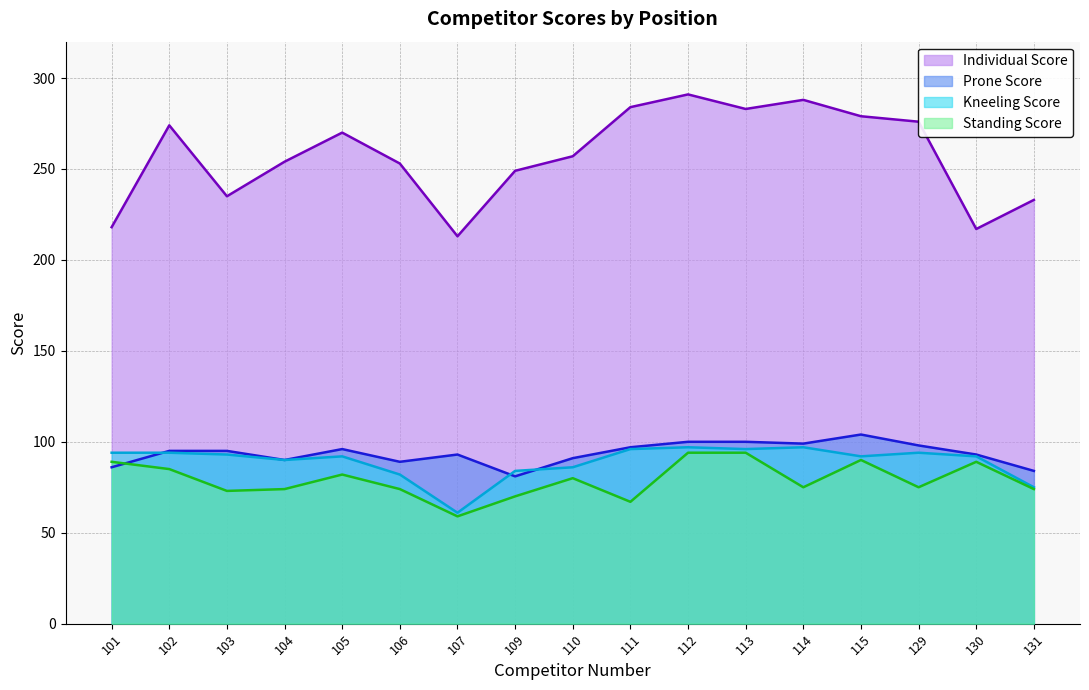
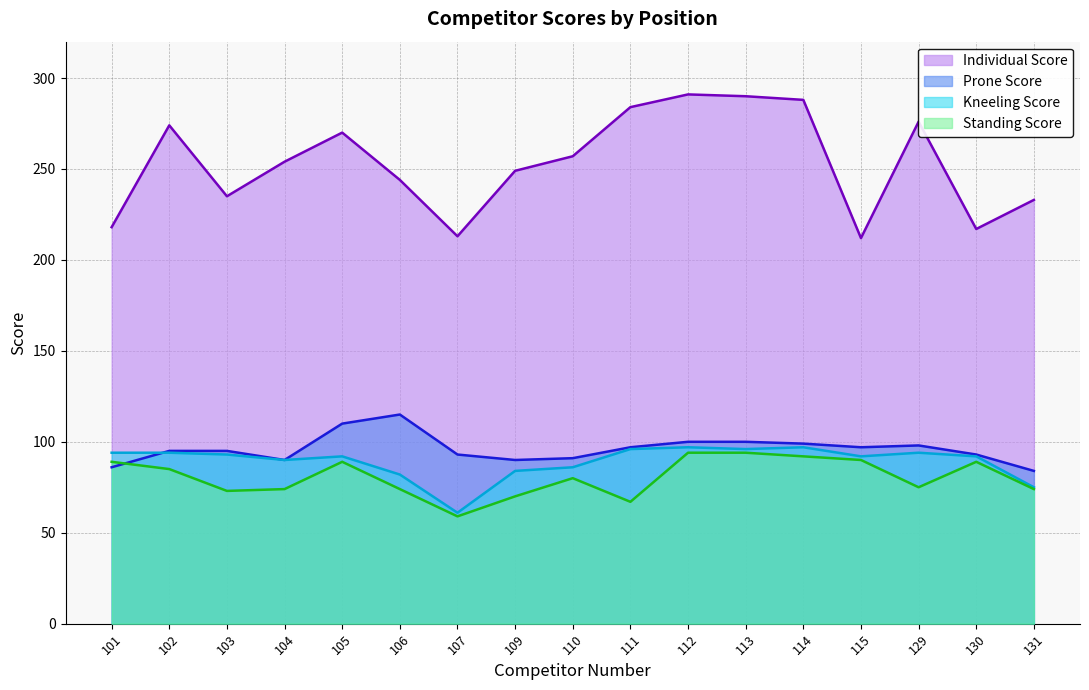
  {
    "Individual Score": {
      "101": 218,
      "102": 274,
      "103": 235,
      "104": 254,
      "105": 270,
-     "106": 253,
+     "106": 244,
      "107": 213,
      "109": 249,
      "110": 257,
      "111": 284,
      "112": 291,
-     "113": 283,
+     "113": 290,
      "114": 288,
-     "115": 279,
+     "115": 212,
      "130": 217,
      "131": 233
    },
    "Prone Score": {
      "101": 86,
      "103": 95,
-     "105": 96,
-     "106": 89,
+     "105": 110,
+     "106": 115,
      "107": 93,
-     "109": 81,
+     "109": 90,
      "110": 91,
      "112": 100,
      "113": 100,
      "114": 99,
-     "115": 104,
+     "115": 97,
      "129": 98,
      "131": 84
    },
    "Kneeling Score": {
      "101": 94,
      "103": 93,
      "105": 92,
      "106": 82,
      "107": 61,
      "109": 84,
      "110": 86,
      "112": 97,
      "113": 96,
      "114": 97,
      "115": 92,
      "129": 94
    },
    "Standing Score": {
      "101": 89,
      "102": 85,
      "103": 73,
      "104": 74,
-     "105": 82,
+     "105": 89,
      "106": 74,
      "107": 59,
      "109": 70,
      "110": 80,
      "111": 67,
      "112": 94,
      "113": 94,
-     "114": 75,
+     "114": 92,
      "115": 90,
      "129": 75,
      "130": 89
    }
  }
